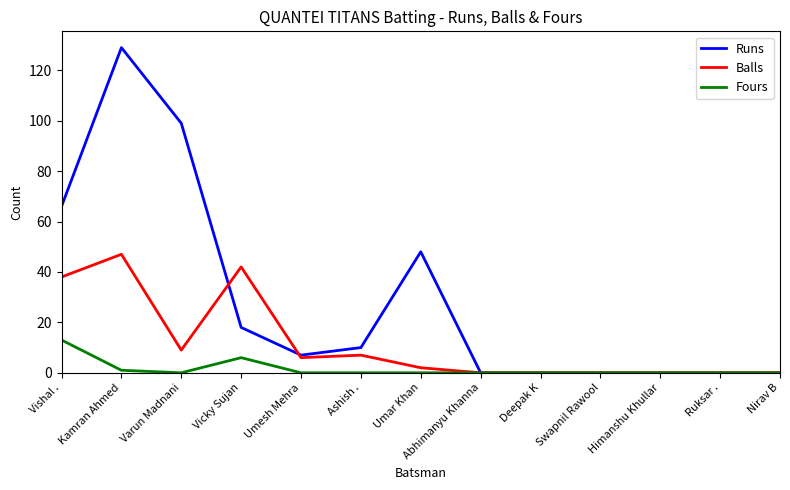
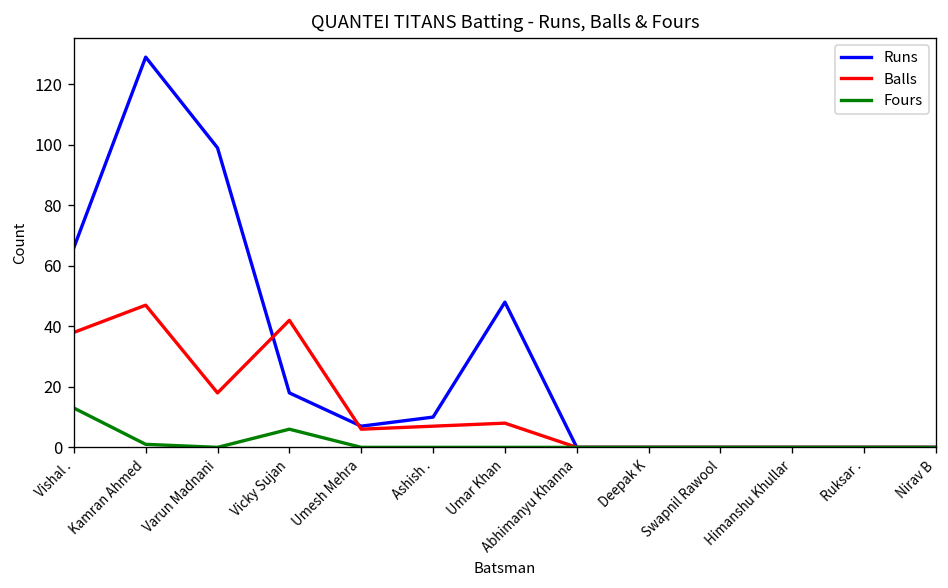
  {
    "Runs": {
      "Vishal .": 66,
      "Kamran Ahmed": 129,
      "Varun Madnani": 99,
      "Vicky Sujan": 18,
      "Umesh Mehra": 7,
      "Ashish .": 10,
      "Umar Khan": 48
    },
    "Balls": {
      "Vishal .": 38,
      "Kamran Ahmed": 47,
-     "Varun Madnani": 9,
+     "Varun Madnani": 18,
      "Vicky Sujan": 42,
      "Umesh Mehra": 6,
      "Ashish .": 7,
-     "Umar Khan": 2
+     "Umar Khan": 8
    },
    "Fours": {
      "Vishal .": 13,
      "Kamran Ahmed": 1,
      "Varun Madnani": 0,
      "Vicky Sujan": 6,
      "Umesh Mehra": 0,
      "Ashish .": 0,
      "Umar Khan": 0
    }
  }
